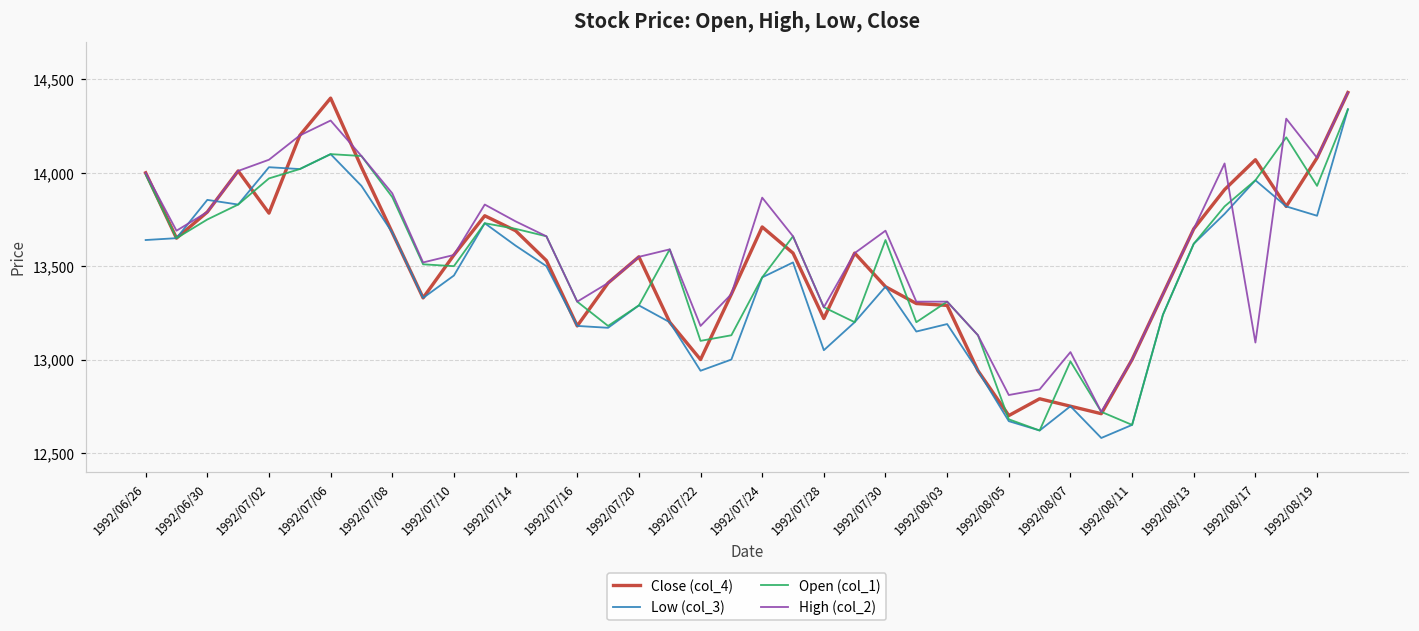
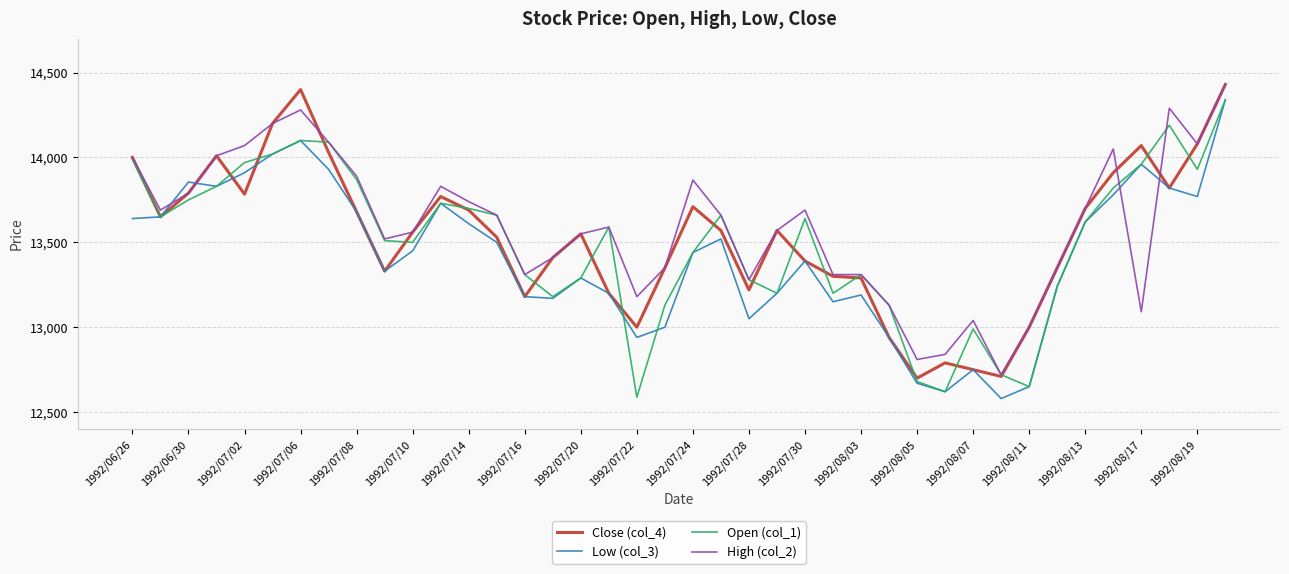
  {
    "Close (col_4)": {
      "1992/07/02": "13,780",
      "1992/07/06": "14,400",
      "1992/07/22": "13,000",
      "1992/07/24": "13,710",
      "1992/07/28": "13,220",
      "1992/08/03": "13,290",
      "1992/08/05": "12,700",
      "1992/08/17": "14,070"
    },
    "Low (col_3)": {
      "1992/06/26": "13,640",
      "1992/06/30": "13,860",
-     "1992/07/02": "14,030",
+     "1992/07/02": "13,910",
      "1992/07/10": "13,450",
      "1992/07/14": "13,610",
      "1992/07/22": "12,940",
      "1992/07/28": "13,050",
      "1992/08/03": "13,190",
      "1992/08/19": "13,770"
    },
    "Open (col_1)": {
      "1992/06/30": "13,750",
      "1992/07/02": "13,970",
      "1992/07/08": "13,870",
      "1992/07/10": "13,500",
-     "1992/07/22": "13,100",
+     "1992/07/22": "12,590",
      "1992/07/30": "13,640",
      "1992/08/07": "12,990",
      "1992/08/19": "13,930"
    },
    "High (col_2)": {
      "1992/07/02": "14,070",
      "1992/07/06": "14,280",
      "1992/07/08": "13,890",
      "1992/07/14": "13,740",
      "1992/07/22": "13,180",
      "1992/07/24": "13,870",
      "1992/07/30": "13,690",
      "1992/08/05": "12,810",
      "1992/08/07": "13,040",
      "1992/08/17": "13,090"
    }
  }
